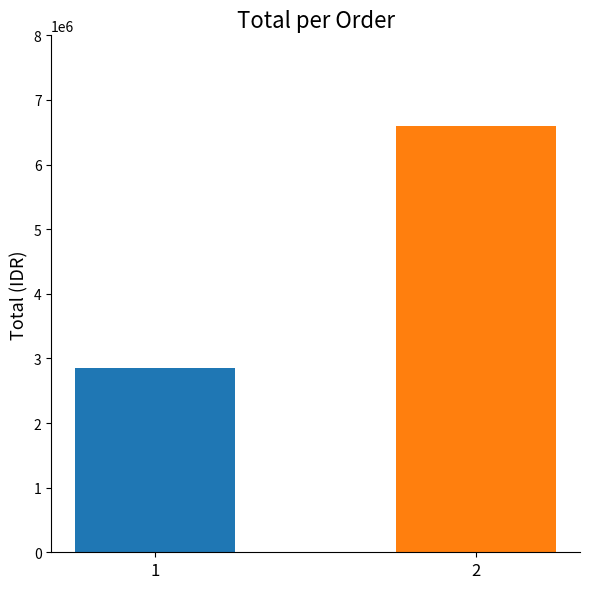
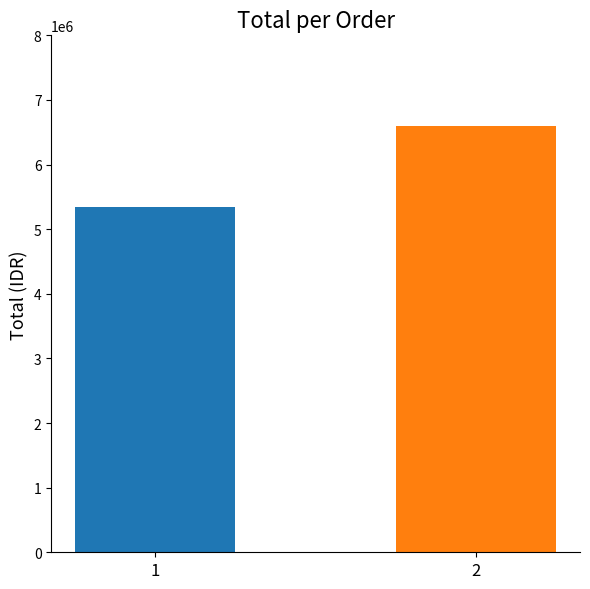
  {
-   "1": 2900000,
+   "1": 5400000,
    "2": 6600000
  }
